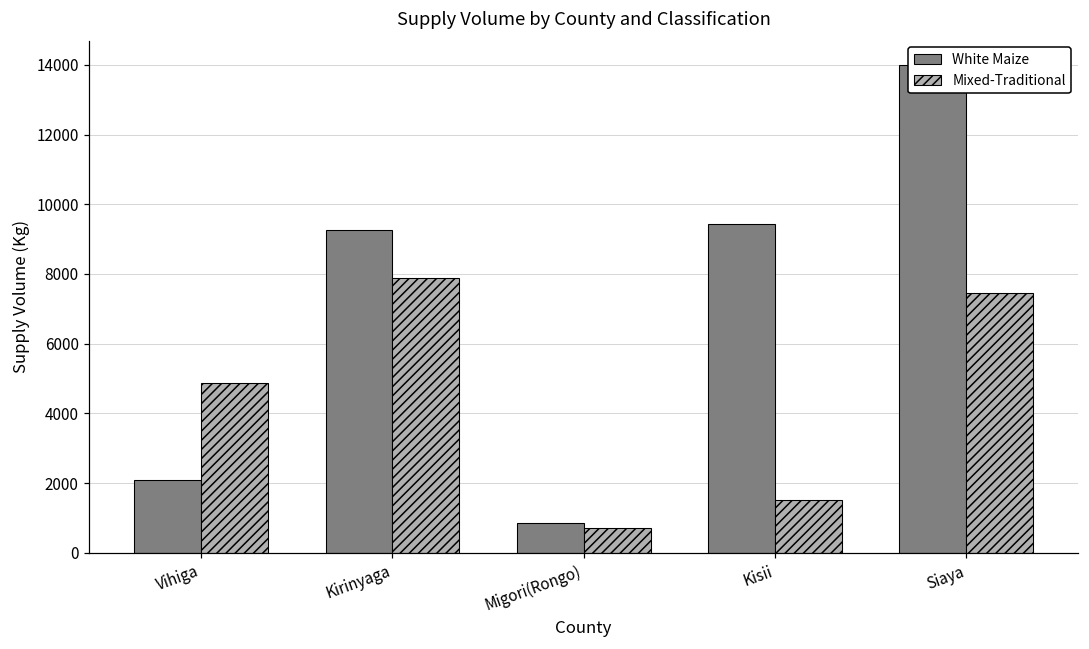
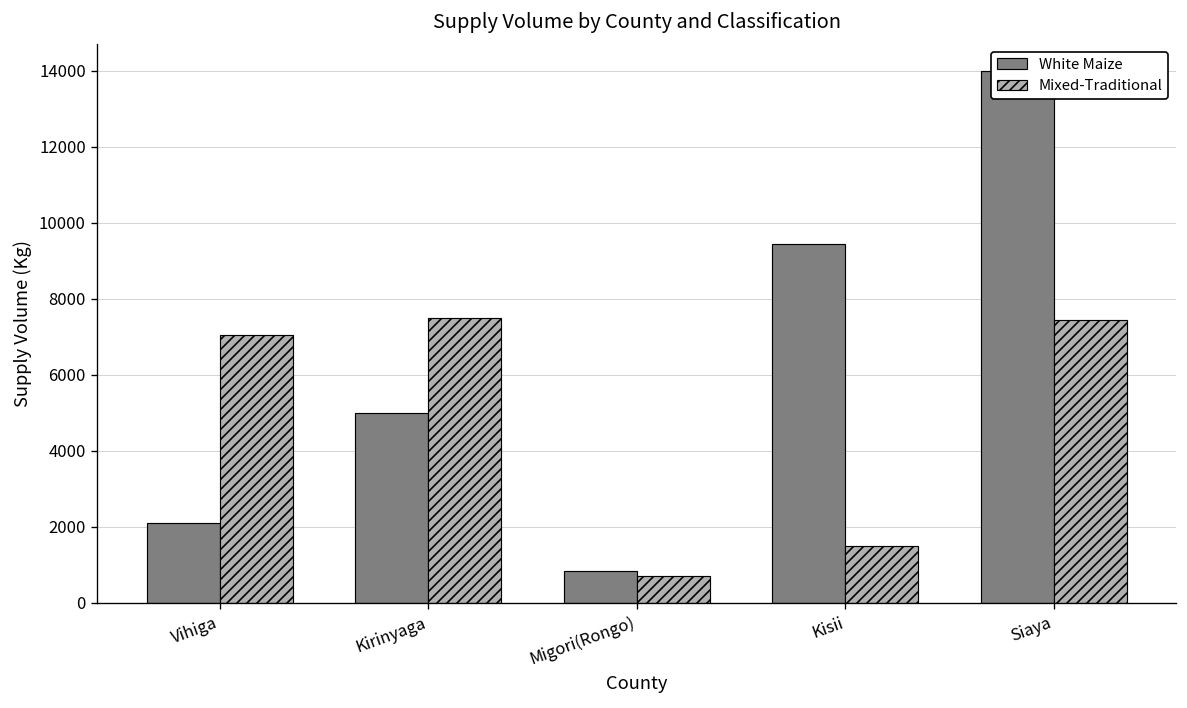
  {
    "White Maize": {
      "Vihiga": 2100,
-     "Kirinyaga": 9300,
+     "Kirinyaga": 5000,
      "Migori(Rongo)": 800,
      "Kisii": 9400
    },
    "Mixed-Traditional": {
-     "Vihiga": 4900,
-     "Kirinyaga": 7900,
+     "Vihiga": 7000,
+     "Kirinyaga": 7500,
      "Migori(Rongo)": 700,
      "Kisii": 1500,
      "Siaya": 7400
    }
  }
